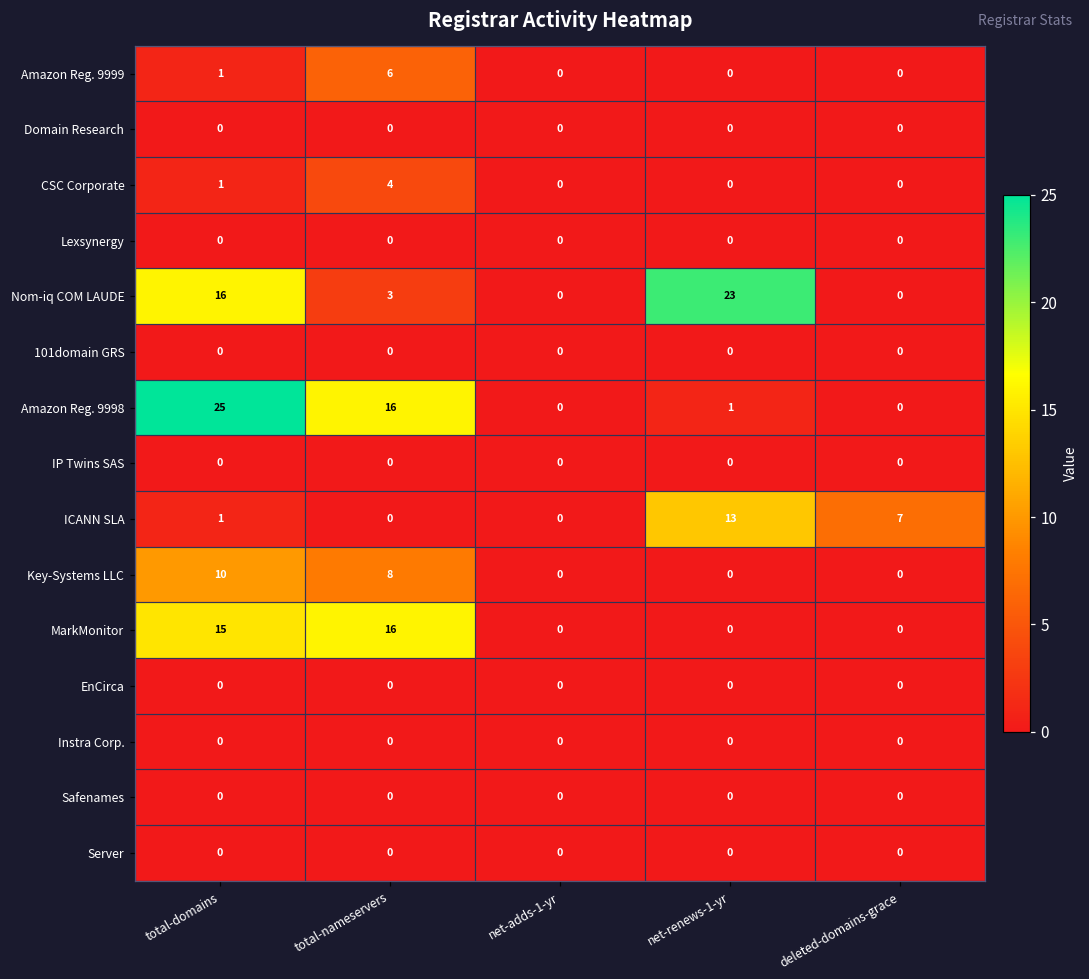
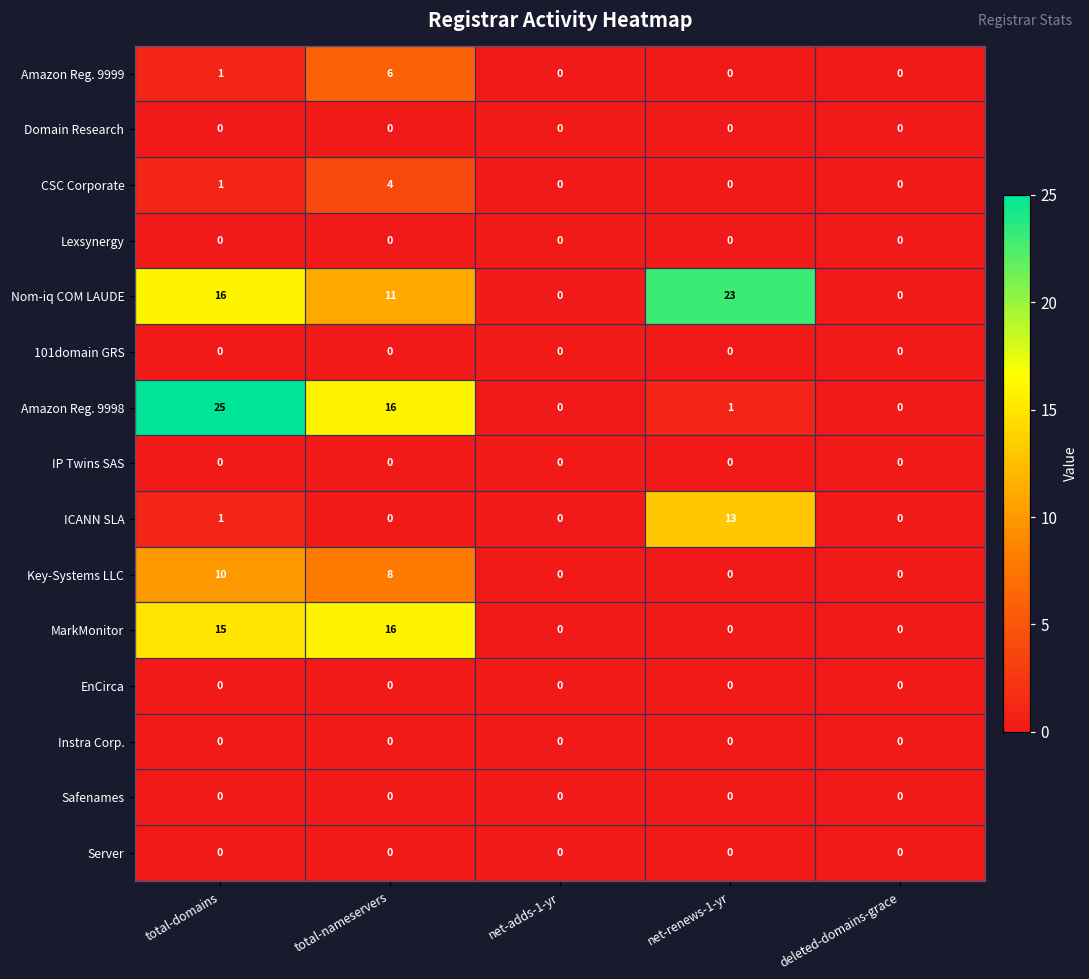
  {
    "Amazon Reg. 9999": {
      "total-domains": 1,
      "total-nameservers": 6,
      "net-adds-1-yr": 0,
      "net-renews-1-yr": 0,
      "deleted-domains-grace": 0
    },
    "Domain Research": {
      "total-domains": 0,
      "total-nameservers": 0,
      "net-adds-1-yr": 0,
      "net-renews-1-yr": 0,
      "deleted-domains-grace": 0
    },
    "CSC Corporate": {
      "total-domains": 1,
      "total-nameservers": 4,
      "net-adds-1-yr": 0,
      "net-renews-1-yr": 0,
      "deleted-domains-grace": 0
    },
    "Lexsynergy": {
      "total-domains": 0,
      "total-nameservers": 0,
      "net-adds-1-yr": 0,
      "net-renews-1-yr": 0,
      "deleted-domains-grace": 0
    },
    "Nom-iq COM LAUDE": {
      "total-domains": 16,
-     "total-nameservers": 3,
+     "total-nameservers": 11,
      "net-adds-1-yr": 0,
      "net-renews-1-yr": 23,
      "deleted-domains-grace": 0
    },
    "101domain GRS": {
      "total-domains": 0,
      "total-nameservers": 0,
      "net-adds-1-yr": 0,
      "net-renews-1-yr": 0,
      "deleted-domains-grace": 0
    },
    "Amazon Reg. 9998": {
      "total-domains": 25,
      "total-nameservers": 16,
      "net-adds-1-yr": 0,
      "net-renews-1-yr": 1,
      "deleted-domains-grace": 0
    },
    "IP Twins SAS": {
      "total-domains": 0,
      "total-nameservers": 0,
      "net-adds-1-yr": 0,
      "net-renews-1-yr": 0,
      "deleted-domains-grace": 0
    },
    "ICANN SLA": {
      "total-domains": 1,
      "total-nameservers": 0,
      "net-adds-1-yr": 0,
      "net-renews-1-yr": 13,
-     "deleted-domains-grace": 7
+     "deleted-domains-grace": 0
    },
    "Key-Systems LLC": {
      "total-domains": 10,
      "total-nameservers": 8,
      "net-adds-1-yr": 0,
      "net-renews-1-yr": 0,
      "deleted-domains-grace": 0
    },
    "MarkMonitor": {
      "total-domains": 15,
      "total-nameservers": 16,
      "net-adds-1-yr": 0,
      "net-renews-1-yr": 0,
      "deleted-domains-grace": 0
    },
    "EnCirca": {
      "total-domains": 0,
      "total-nameservers": 0,
      "net-adds-1-yr": 0,
      "net-renews-1-yr": 0,
      "deleted-domains-grace": 0
    },
    "Instra Corp.": {
      "total-domains": 0,
      "total-nameservers": 0,
      "net-adds-1-yr": 0,
      "net-renews-1-yr": 0,
      "deleted-domains-grace": 0
    },
    "Safenames": {
      "total-domains": 0,
      "total-nameservers": 0,
      "net-adds-1-yr": 0,
      "net-renews-1-yr": 0,
      "deleted-domains-grace": 0
    },
    "Server": {
      "total-domains": 0,
      "total-nameservers": 0,
      "net-adds-1-yr": 0,
      "net-renews-1-yr": 0,
      "deleted-domains-grace": 0
    }
  }
